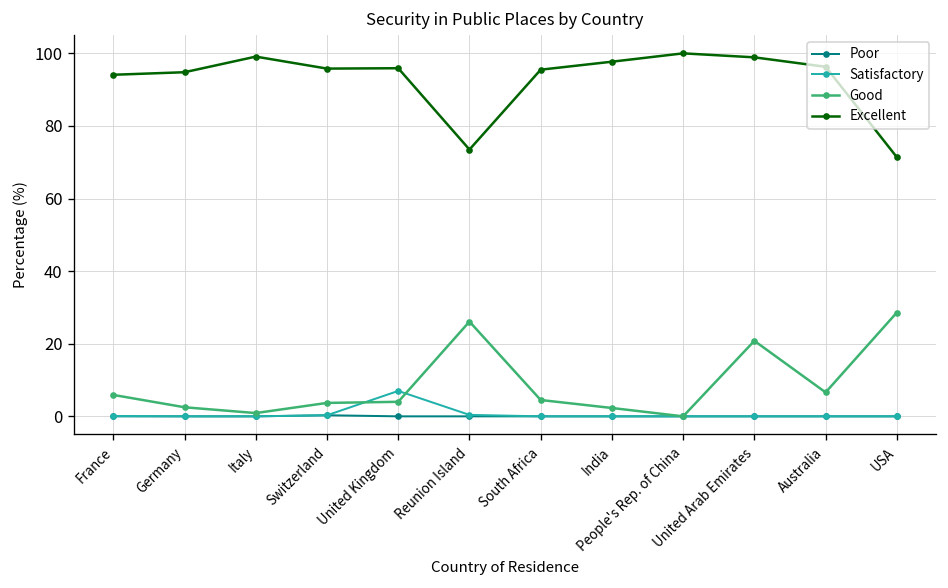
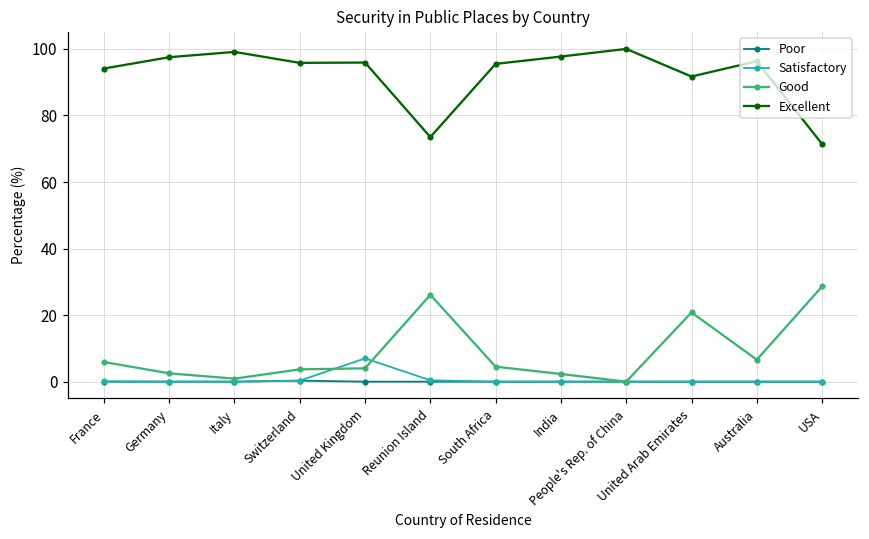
  {
    "Poor": {
      "United Kingdom": 0
    },
    "Satisfactory": {
      "United Kingdom": 7
    },
    "Good": {
      "France": 6,
      "Germany": 3,
      "Italy": 1,
      "Switzerland": 4,
      "United Kingdom": 4,
      "Reunion Island": 26,
      "South Africa": 5,
      "India": 2,
      "United Arab Emirates": 21,
      "Australia": 7,
      "USA": 29
    },
    "Excellent": {
      "France": 94,
-     "Germany": 95,
+     "Germany": 98,
      "Italy": 99,
      "Switzerland": 96,
      "United Kingdom": 96,
      "Reunion Island": 74,
      "South Africa": 96,
      "India": 98,
      "People's Rep. of China": 100,
-     "United Arab Emirates": 99,
+     "United Arab Emirates": 92,
      "USA": 71
    }
  }
